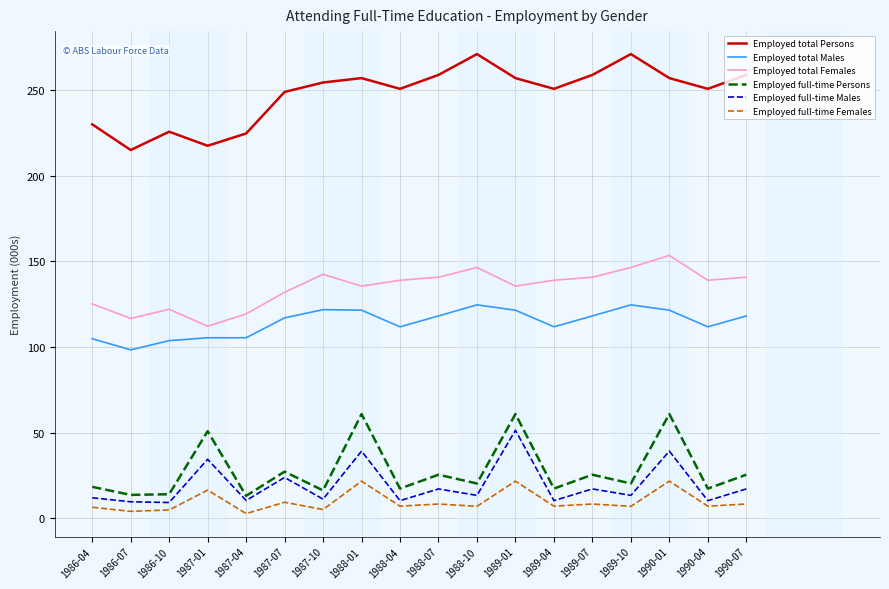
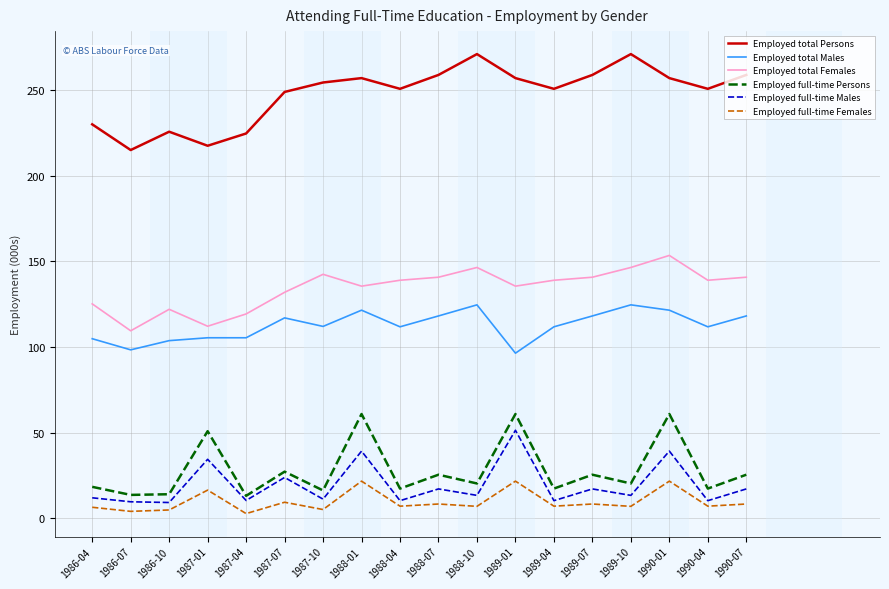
  {
    "Employed total Persons": {
      "1986-04": 230,
      "1986-07": 215,
      "1986-10": 226,
      "1987-01": 217,
      "1987-04": 225,
      "1987-07": 249,
      "1987-10": 254,
      "1988-01": 257,
      "1988-04": 251,
      "1988-07": 259,
      "1988-10": 271,
      "1989-01": 257,
      "1989-04": 251,
      "1989-07": 259,
      "1989-10": 271,
      "1990-01": 257,
      "1990-04": 251
    },
    "Employed total Males": {
      "1986-04": 105,
      "1986-07": 98,
      "1986-10": 104,
      "1987-01": 105,
      "1987-04": 105,
      "1987-07": 117,
-     "1987-10": 122,
+     "1987-10": 112,
      "1988-01": 121,
      "1988-04": 112,
      "1988-07": 118,
      "1988-10": 125,
-     "1989-01": 121,
+     "1989-01": 96,
      "1989-04": 112,
      "1989-07": 118,
      "1989-10": 125,
      "1990-01": 121,
      "1990-04": 112,
      "1990-07": 118
    },
    "Employed total Females": {
      "1986-04": 125,
-     "1986-07": 117,
+     "1986-07": 109,
      "1986-10": 122,
      "1987-01": 112,
      "1987-04": 119,
      "1987-07": 132,
      "1987-10": 142,
      "1988-01": 136,
      "1988-04": 139,
      "1988-07": 141,
      "1988-10": 146,
      "1989-01": 136,
      "1989-04": 139,
      "1989-07": 141,
      "1989-10": 146,
      "1990-01": 153,
      "1990-04": 139,
      "1990-07": 141
    },
    "Employed full-time Persons": {
      "1986-04": 18,
      "1986-07": 14,
      "1986-10": 14,
      "1987-01": 51,
      "1987-04": 13,
      "1987-07": 27,
      "1987-10": 16,
      "1988-01": 61,
      "1988-04": 17,
      "1988-07": 25,
      "1988-10": 20,
      "1989-01": 61,
      "1989-04": 17,
      "1989-07": 25,
      "1989-10": 20,
      "1990-01": 61,
      "1990-04": 17,
      "1990-07": 25
    },
    "Employed full-time Males": {
      "1986-04": 12,
      "1986-07": 10,
      "1986-10": 9,
      "1987-01": 34,
      "1987-04": 10,
      "1987-07": 24,
      "1987-10": 11,
      "1988-01": 39,
      "1988-04": 10,
      "1988-07": 17,
      "1988-10": 13,
      "1989-01": 51,
      "1989-04": 10,
      "1989-07": 17,
      "1989-10": 13,
      "1990-01": 39,
      "1990-04": 10,
      "1990-07": 17
    },
    "Employed full-time Females": {
      "1986-04": 6,
      "1986-07": 4,
      "1986-10": 5,
      "1987-01": 16,
      "1987-04": 3,
      "1987-07": 9,
      "1987-10": 5,
      "1988-01": 22,
      "1988-04": 7,
      "1988-07": 8,
      "1988-10": 7,
      "1989-01": 22,
      "1989-04": 7,
      "1989-07": 8,
      "1989-10": 7,
      "1990-01": 22,
      "1990-04": 7,
      "1990-07": 8
    }
  }
